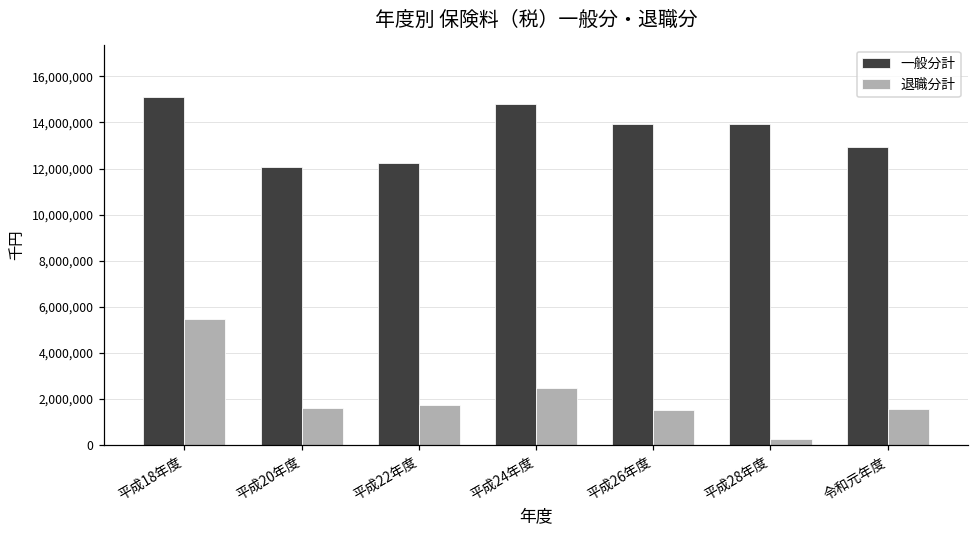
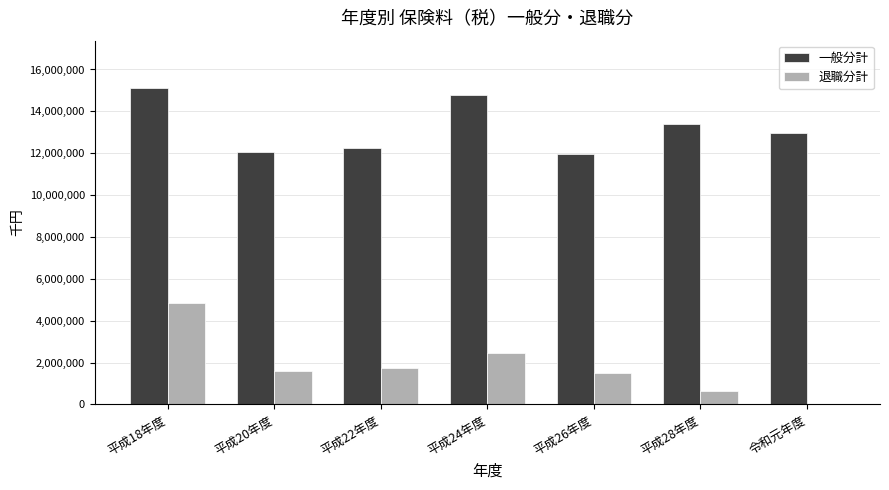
  {
    "一般分計": {
      "平成18年度": "15,100,000",
      "平成20年度": "12,100,000",
      "平成22年度": "12,200,000",
      "平成24年度": "14,800,000",
-     "平成26年度": "13,900,000",
-     "平成28年度": "13,900,000",
+     "平成26年度": "11,900,000",
+     "平成28年度": "13,400,000",
      "令和元年度": "13,000,000"
    },
    "退職分計": {
-     "平成18年度": "5,500,000",
+     "平成18年度": "4,900,000",
      "平成20年度": "1,600,000",
      "平成22年度": "1,700,000",
      "平成24年度": "2,500,000",
      "平成26年度": "1,500,000",
-     "平成28年度": "200,000",
-     "令和元年度": "1,600,000"
+     "平成28年度": "600,000",
+     "令和元年度": "0"
    }
  }
